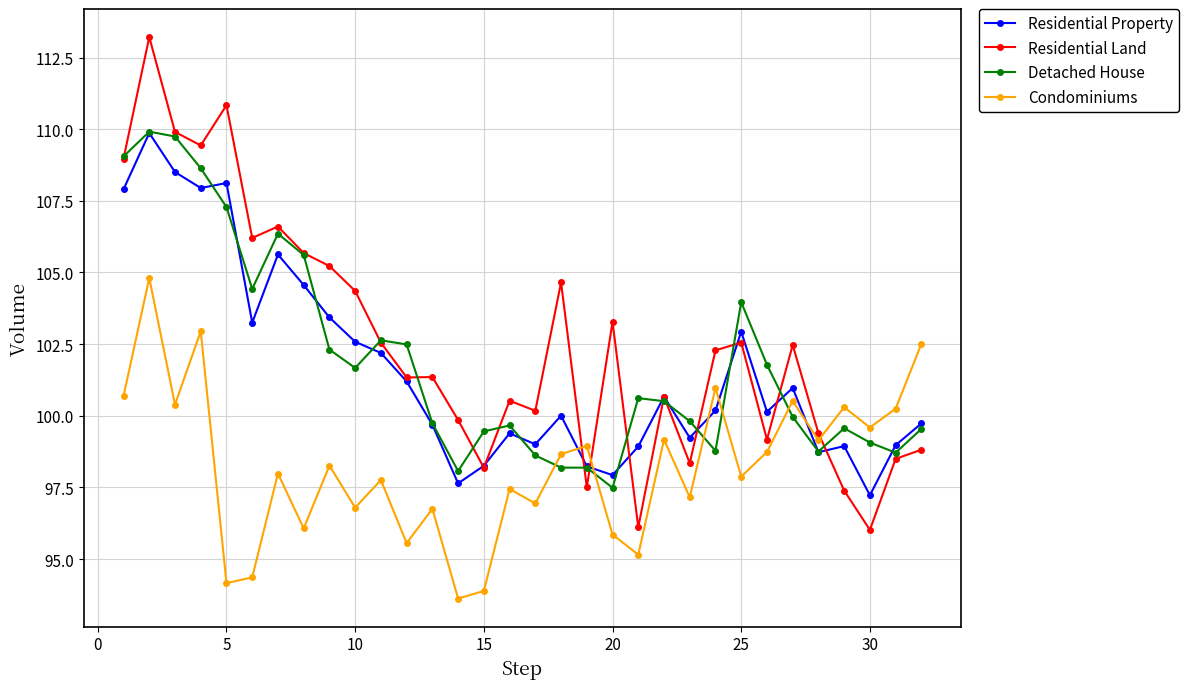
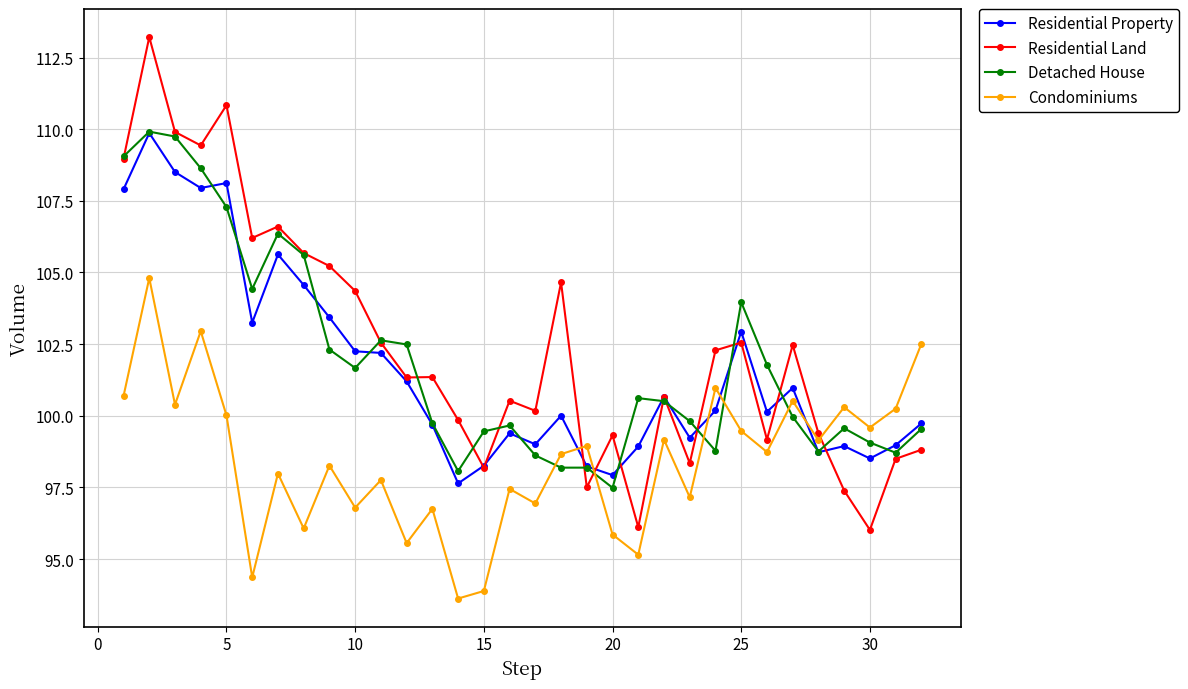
  {
    "Residential Property": {
      "5": 108.1,
-     "10": 102.6,
+     "10": 102.2,
      "20": 97.9,
      "25": 102.9,
-     "30": 97.2
+     "30": 98.5
    },
    "Residential Land": {
      "5": 110.8,
      "10": 104.4,
-     "20": 103.3,
+     "20": 99.3,
      "25": 102.6,
      "30": 96.0
    },
    "Detached House": {
      "5": 107.3,
      "10": 101.7,
      "15": 99.5,
      "20": 97.5,
      "25": 104.0,
      "30": 99.1
    },
    "Condominiums": {
-     "5": 94.2,
+     "5": 100.0,
      "10": 96.8,
      "15": 93.9,
      "20": 95.9,
-     "25": 97.9,
+     "25": 99.5,
      "30": 99.6
    }
  }
